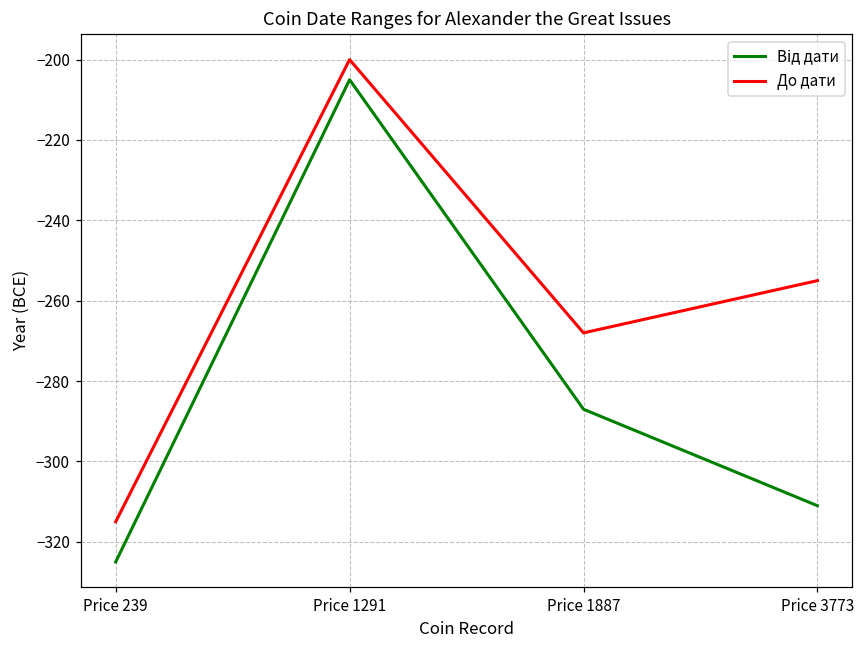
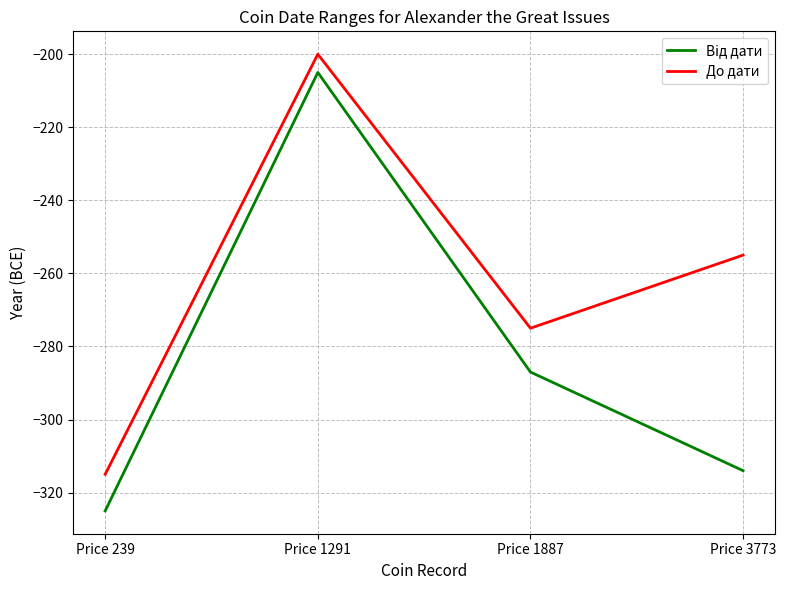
  {
    "Від дати": {
      "Price 239": -325,
      "Price 1291": -205,
      "Price 1887": -287,
-     "Price 3773": -311
+     "Price 3773": -314
    },
    "До дати": {
      "Price 239": -315,
      "Price 1291": -200,
-     "Price 1887": -268,
+     "Price 1887": -275,
      "Price 3773": -255
    }
  }
